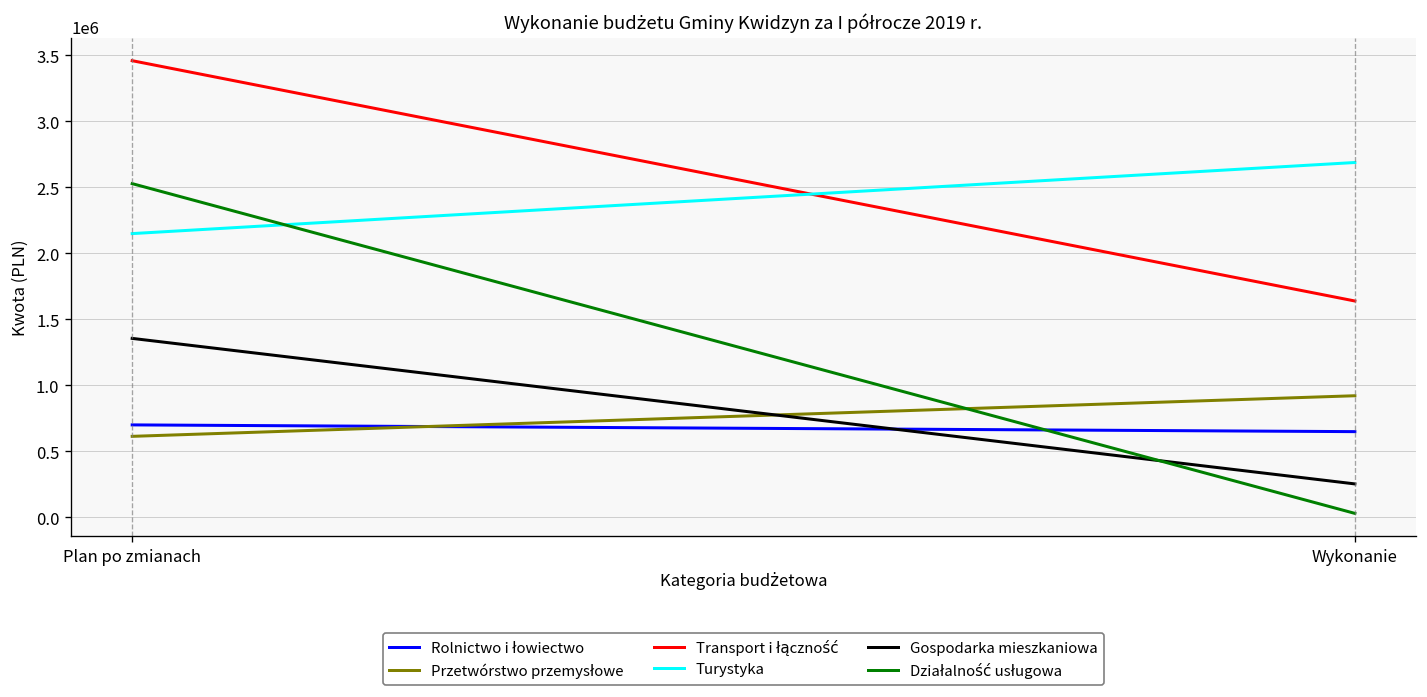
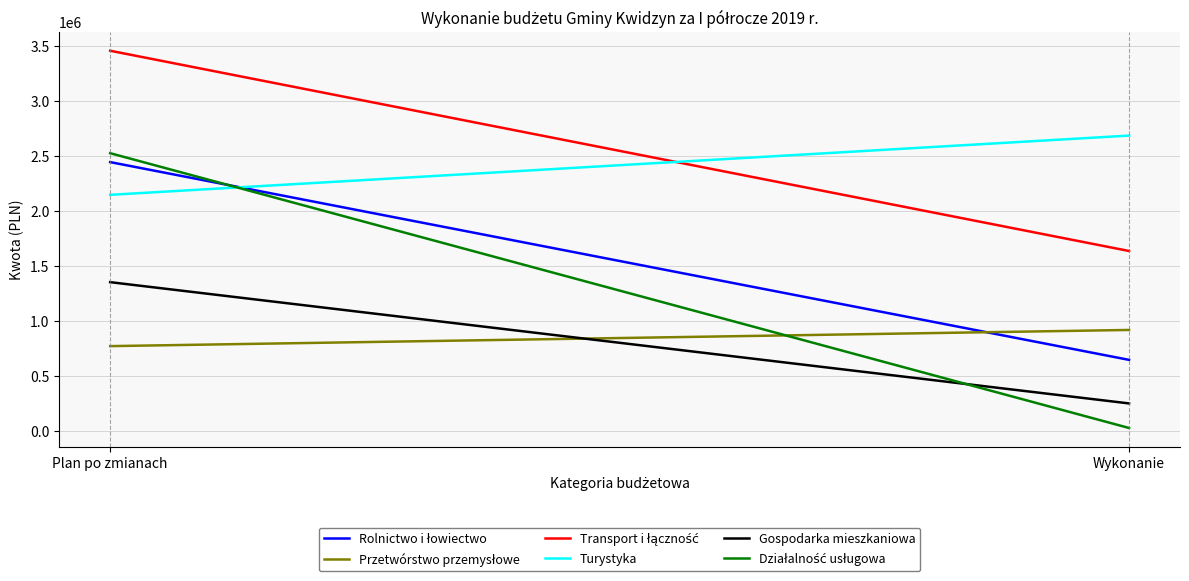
  {
    "Rolnictwo i łowiectwo": {
-     "Plan po zmianach": 700000,
+     "Plan po zmianach": 2450000,
      "Wykonanie": 650000
    },
    "Przetwórstwo przemysłowe": {
-     "Plan po zmianach": 610000,
+     "Plan po zmianach": 770000,
      "Wykonanie": 920000
    },
    "Transport i łączność": {
      "Plan po zmianach": 3460000,
      "Wykonanie": 1640000
    },
    "Turystyka": {
      "Plan po zmianach": 2150000,
      "Wykonanie": 2690000
    },
    "Gospodarka mieszkaniowa": {
      "Plan po zmianach": 1360000,
      "Wykonanie": 250000
    },
    "Działalność usługowa": {
      "Plan po zmianach": 2530000,
      "Wykonanie": 30000
    }
  }
